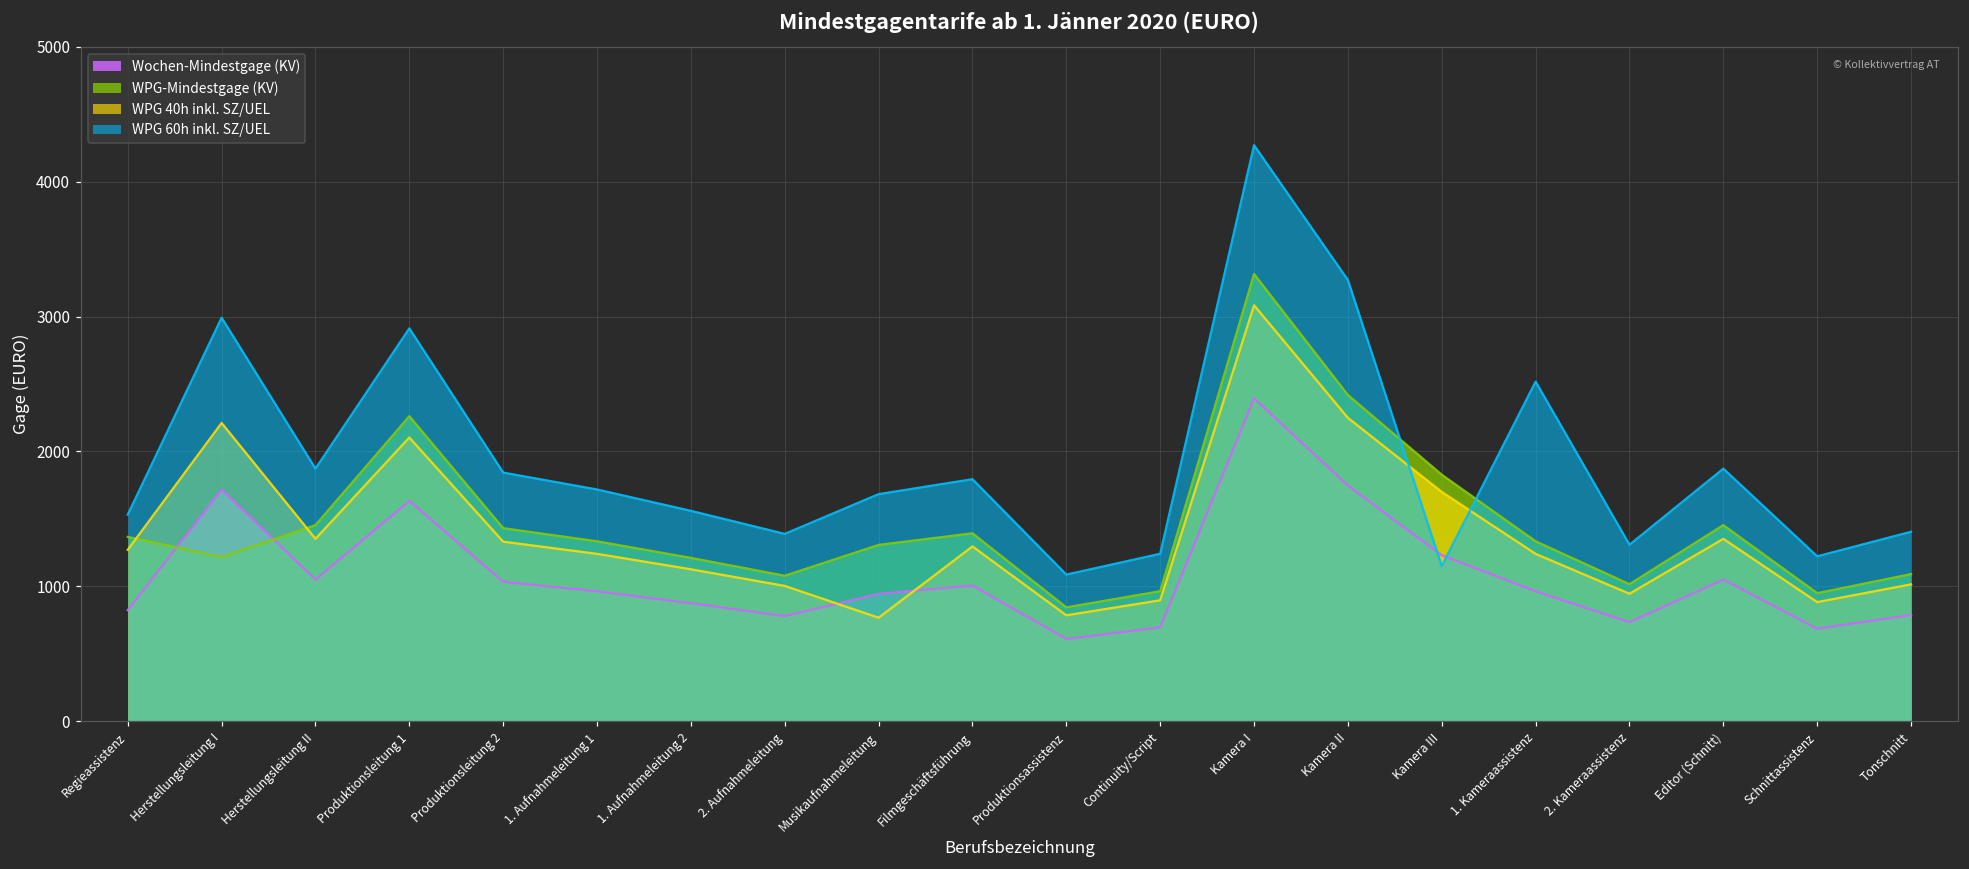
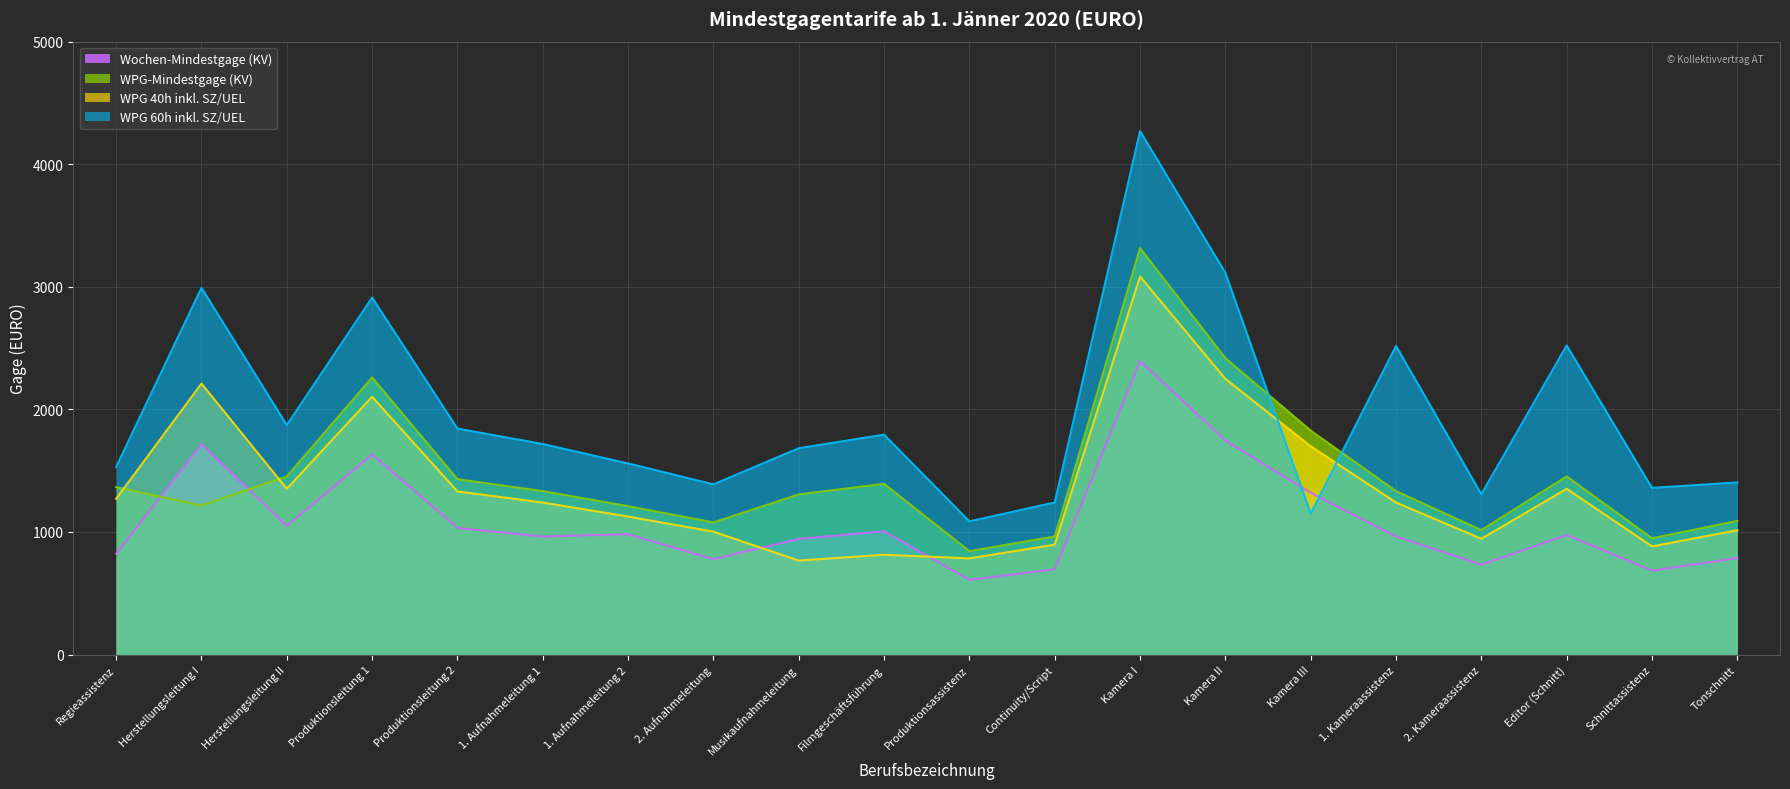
  {
    "Wochen-Mindestgage (KV)": {
      "Regieassistenz": 820,
      "Herstellungsleitung I": 1720,
      "Herstellungsleitung II": 1050,
      "Produktionsleitung 1": 1630,
      "Produktionsleitung 2": 1030,
      "1. Aufnahmeleitung 1": 960,
-     "1. Aufnahmeleitung 2": 870,
+     "1. Aufnahmeleitung 2": 980,
      "2. Aufnahmeleitung": 780,
      "Musikaufnahmeleitung": 940,
      "Filmgeschäftsführung": 1010,
      "Produktionsassistenz": 610,
      "Continuity/Script": 700,
      "Kamera I": 2390,
      "Kamera II": 1750,
-     "Kamera III": 1230,
+     "Kamera III": 1320,
      "1. Kameraassistenz": 960,
      "2. Kameraassistenz": 730,
-     "Editor (Schnitt)": 1050,
+     "Editor (Schnitt)": 970,
      "Schnittassistenz": 680,
      "Tonschnitt": 790
    },
    "WPG-Mindestgage (KV)": {
      "Regieassistenz": 1370,
      "Herstellungsleitung I": 1220,
      "Herstellungsleitung II": 1450,
      "Produktionsleitung 1": 2260,
      "Produktionsleitung 2": 1430,
      "1. Aufnahmeleitung 1": 1330,
      "1. Aufnahmeleitung 2": 1210,
      "2. Aufnahmeleitung": 1080,
      "Musikaufnahmeleitung": 1310,
      "Filmgeschäftsführung": 1390,
      "Produktionsassistenz": 840,
      "Continuity/Script": 960,
      "Kamera I": 3320,
      "Kamera II": 2420,
      "Kamera III": 1830,
      "1. Kameraassistenz": 1330,
      "2. Kameraassistenz": 1020,
      "Editor (Schnitt)": 1450,
      "Schnittassistenz": 950,
      "Tonschnitt": 1090
    },
    "WPG 40h inkl. SZ/UEL": {
      "Regieassistenz": 1270,
      "Herstellungsleitung I": 2210,
      "Herstellungsleitung II": 1350,
      "Produktionsleitung 1": 2100,
      "Produktionsleitung 2": 1330,
      "1. Aufnahmeleitung 1": 1240,
      "1. Aufnahmeleitung 2": 1130,
      "2. Aufnahmeleitung": 1000,
      "Musikaufnahmeleitung": 770,
-     "Filmgeschäftsführung": 1300,
+     "Filmgeschäftsführung": 810,
      "Produktionsassistenz": 780,
      "Continuity/Script": 900,
      "Kamera I": 3080,
      "Kamera II": 2250,
      "Kamera III": 1700,
      "1. Kameraassistenz": 1240,
      "2. Kameraassistenz": 940,
      "Editor (Schnitt)": 1350,
      "Schnittassistenz": 880,
      "Tonschnitt": 1010
    },
    "WPG 60h inkl. SZ/UEL": {
      "Regieassistenz": 1530,
      "Herstellungsleitung I": 2990,
      "Herstellungsleitung II": 1870,
      "Produktionsleitung 1": 2910,
      "Produktionsleitung 2": 1840,
      "1. Aufnahmeleitung 1": 1720,
      "1. Aufnahmeleitung 2": 1560,
      "2. Aufnahmeleitung": 1390,
      "Musikaufnahmeleitung": 1680,
      "Filmgeschäftsführung": 1790,
      "Produktionsassistenz": 1090,
      "Continuity/Script": 1240,
      "Kamera I": 4270,
-     "Kamera II": 3270,
+     "Kamera II": 3110,
      "Kamera III": 1150,
      "1. Kameraassistenz": 2520,
      "2. Kameraassistenz": 1310,
-     "Editor (Schnitt)": 1870,
-     "Schnittassistenz": 1220,
+     "Editor (Schnitt)": 2520,
+     "Schnittassistenz": 1360,
      "Tonschnitt": 1400
    }
  }
